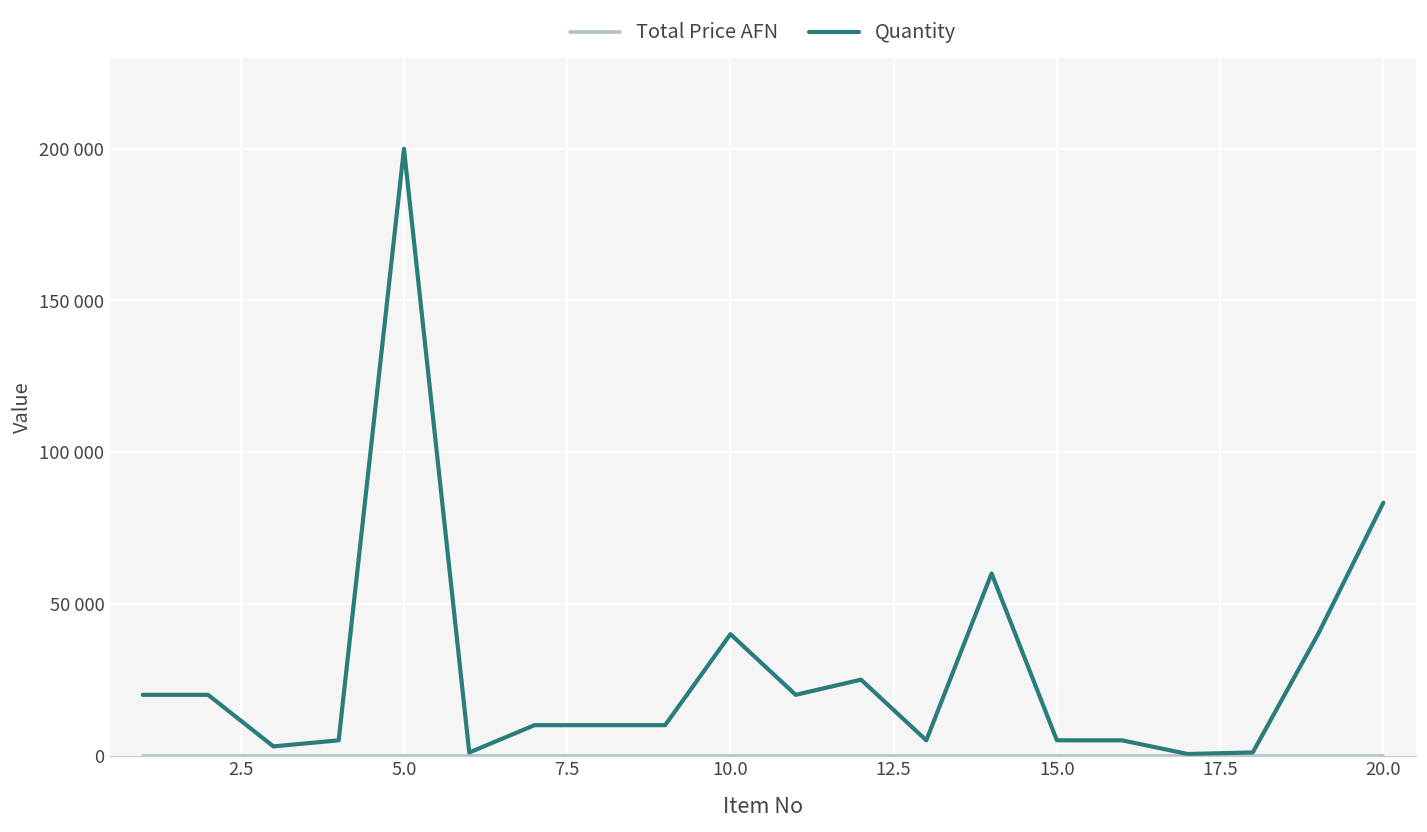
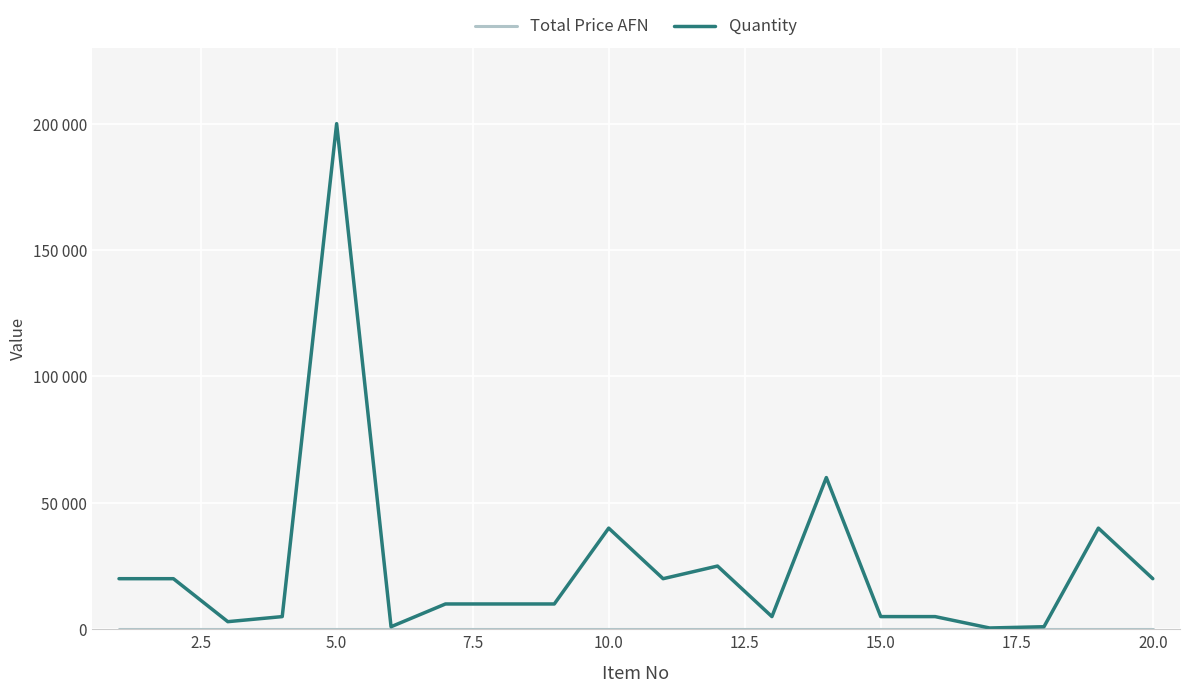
  {
    "Total Price AFN": {
      "5.0": 0,
      "10.0": 0,
      "15.0": 0,
      "20.0": 0
    },
    "Quantity": {
      "5.0": 200000,
      "10.0": 40000,
      "15.0": 5000,
-     "20.0": 83000
+     "20.0": 20000
    }
  }
